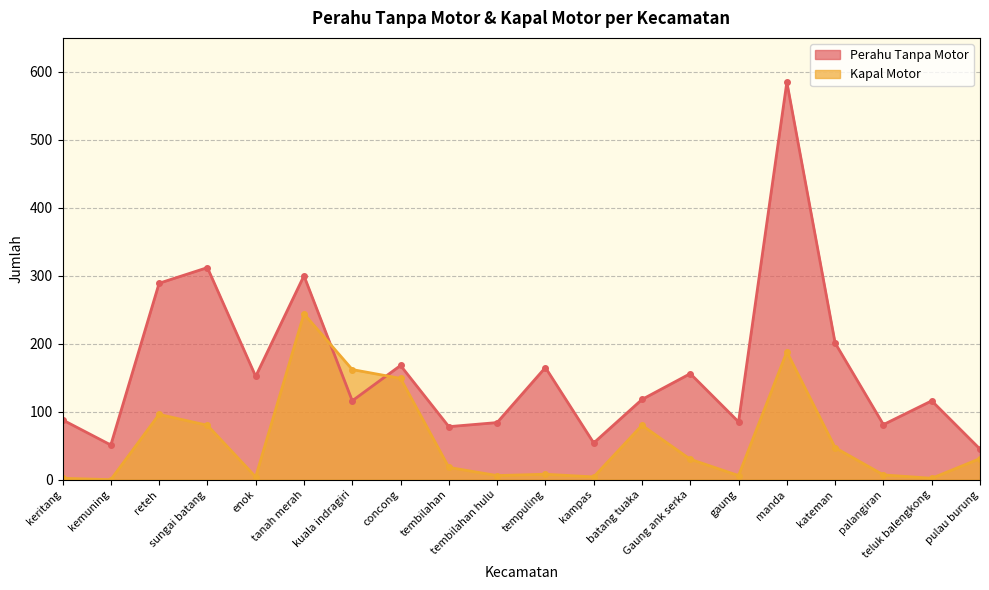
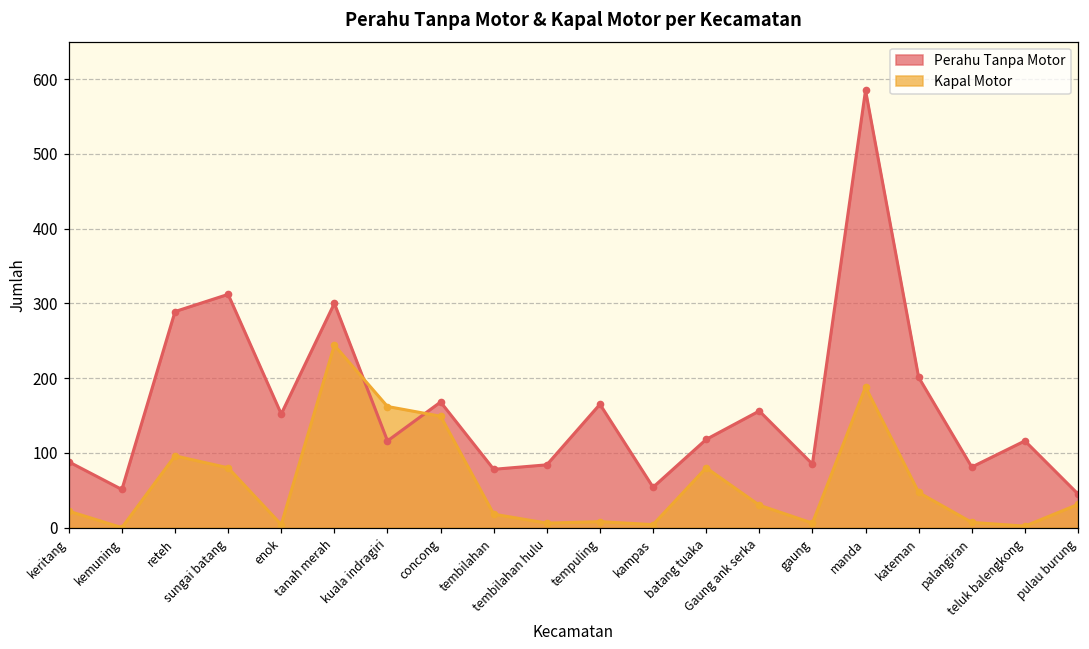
  {
    "Perahu Tanpa Motor": {
      "keritang": 90,
      "kemuning": 50,
      "reteh": 290,
      "sungai batang": 310,
      "enok": 150,
      "tanah merah": 300,
      "kuala indragiri": 120,
      "concong": 170,
      "tembilahan": 80,
      "tembilahan hulu": 80,
      "tempuling": 170,
      "kampas": 50,
      "batang tuaka": 120,
      "Gaung ank serka": 160,
      "gaung": 90,
      "manda": 590,
      "kateman": 200,
      "palangiran": 80,
      "teluk balengkong": 120,
      "pulau burung": 50
    },
    "Kapal Motor": {
-     "keritang": 0,
+     "keritang": 20,
      "kemuning": 0,
      "reteh": 100,
      "sungai batang": 80,
      "enok": 0,
      "tanah merah": 240,
      "kuala indragiri": 160,
      "concong": 150,
      "tembilahan": 20,
      "tembilahan hulu": 10,
      "tempuling": 10,
      "kampas": 0,
      "batang tuaka": 80,
      "Gaung ank serka": 30,
      "gaung": 10,
      "manda": 190,
      "kateman": 50,
      "palangiran": 10,
      "teluk balengkong": 0,
      "pulau burung": 30
    }
  }
